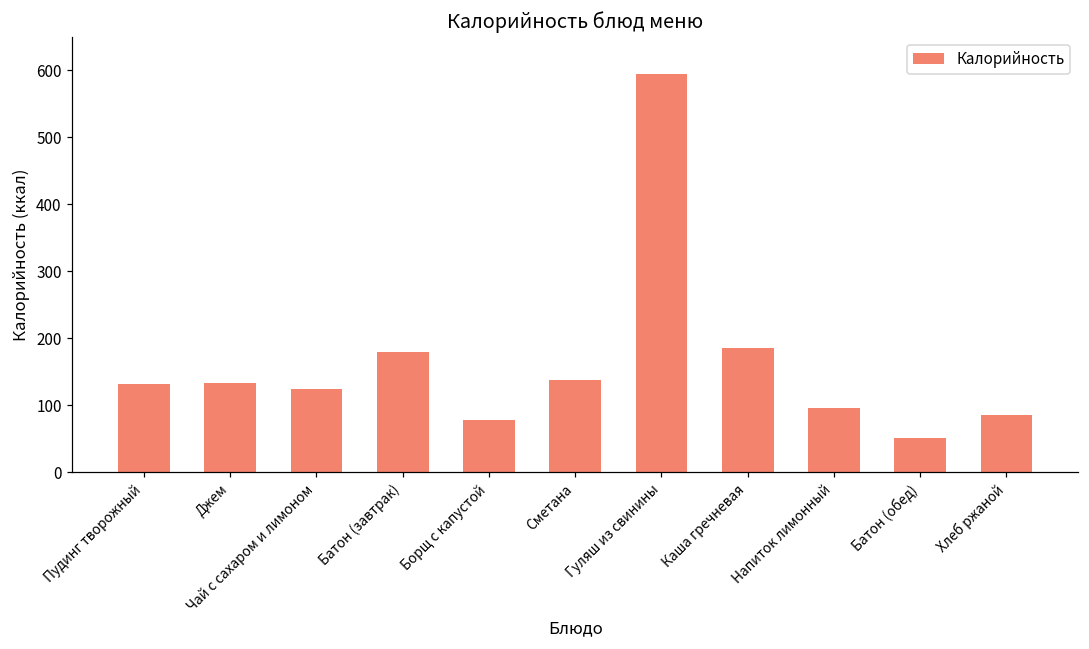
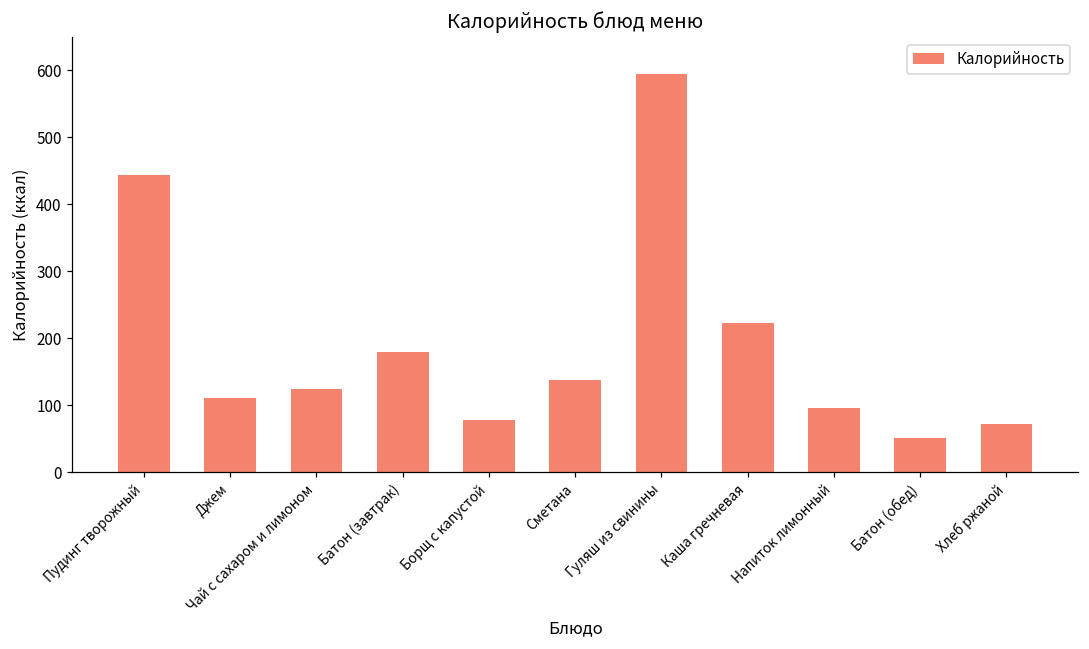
  {
-   "Пудинг творожный": 130,
-   "Джем": 130,
+   "Пудинг творожный": 440,
+   "Джем": 110,
    "Чай с сахаром и лимоном": 120,
    "Батон (завтрак)": 180,
    "Борщ с капустой": 80,
    "Сметана": 140,
    "Гуляш из свинины": 590,
-   "Каша гречневая": 190,
+   "Каша гречневая": 220,
    "Напиток лимонный": 100,
    "Батон (обед)": 50,
-   "Хлеб ржаной": 90
+   "Хлеб ржаной": 70
  }
